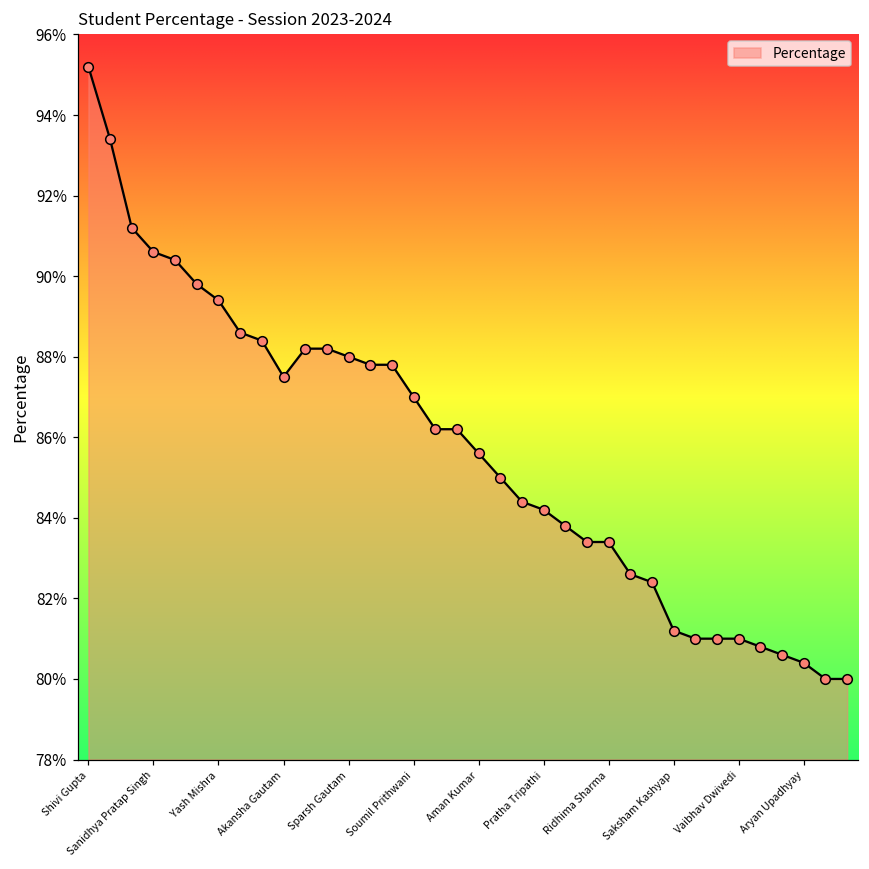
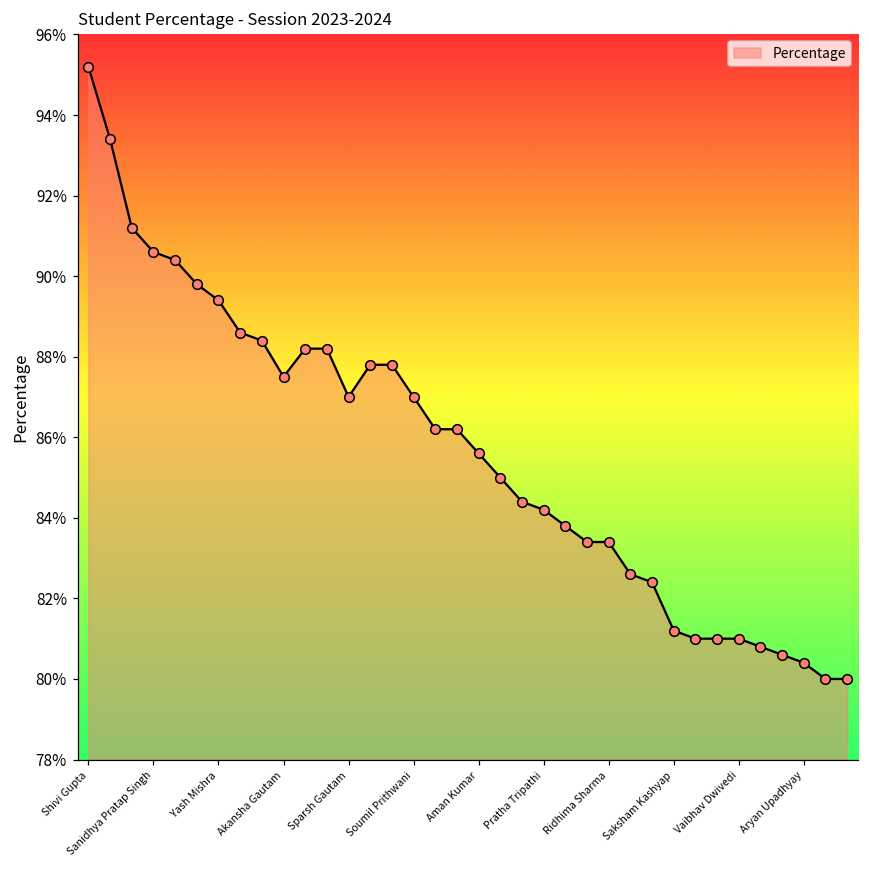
  {
    "Shivi Gupta": "95.2%",
    "Sanidhya Pratap Singh": "90.6%",
    "Yash Mishra": "89.4%",
    "Akansha Gautam": "87.5%",
-   "Sparsh Gautam": "88.0%",
+   "Sparsh Gautam": "87.0%",
    "Soumil Prithwani": "87.0%",
    "Aman Kumar": "85.6%",
    "Pratha Tripathi": "84.2%",
    "Ridhima Sharma": "83.4%",
    "Saksham Kashyap": "81.2%",
    "Vaibhav Dwivedi": "81.0%",
    "Aryan Upadhyay": "80.4%"
  }
